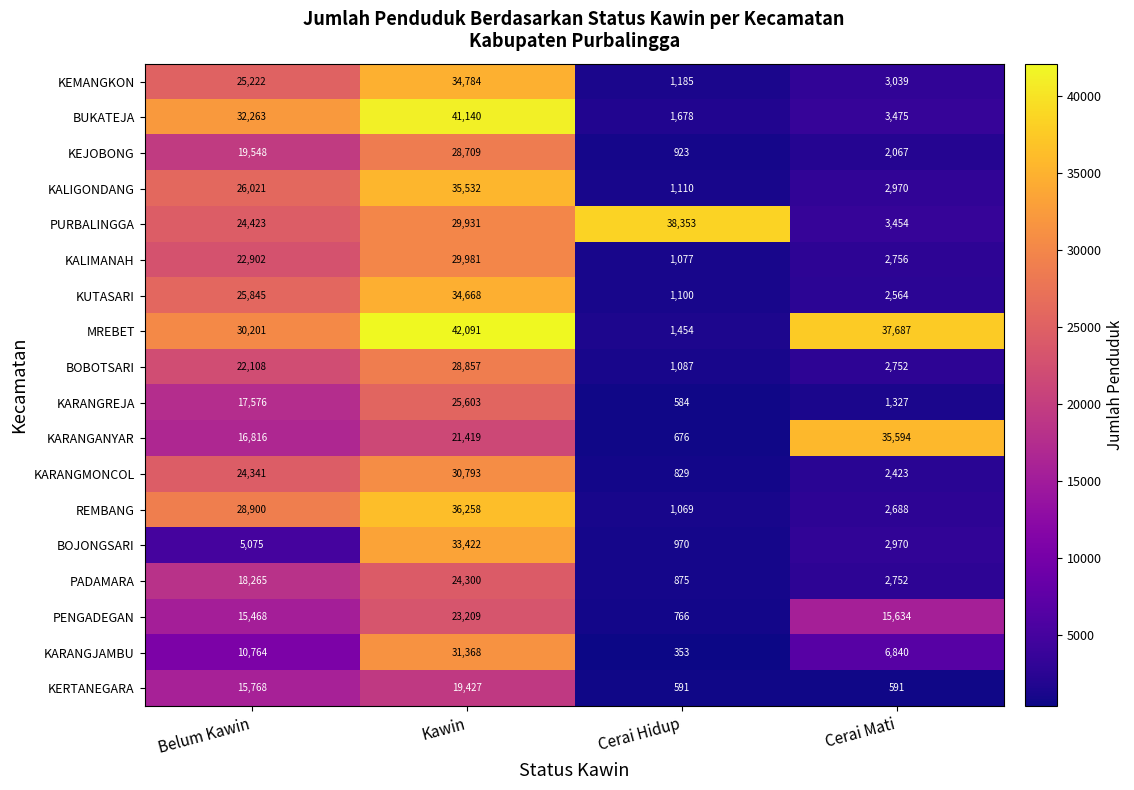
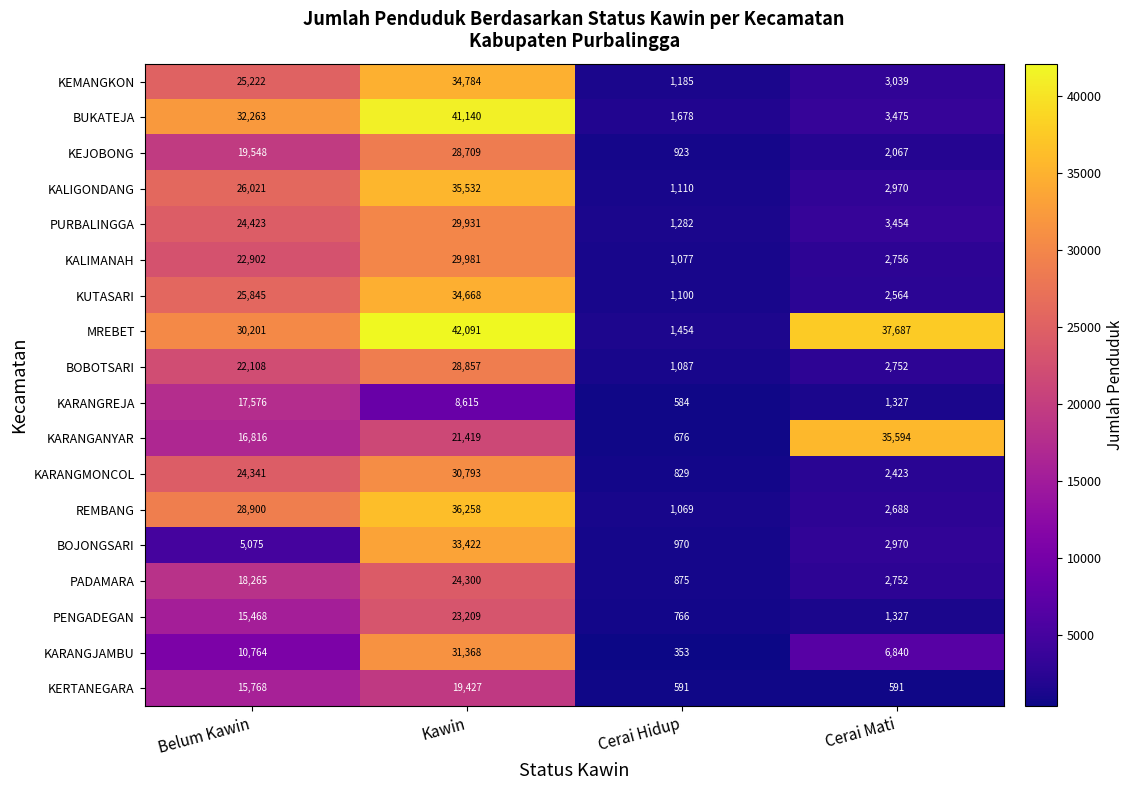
  {
    "KEMANGKON": {
      "Belum Kawin": "25,222",
      "Kawin": "34,784",
      "Cerai Hidup": "1,185",
      "Cerai Mati": "3,039"
    },
    "BUKATEJA": {
      "Belum Kawin": "32,263",
      "Kawin": "41,140",
      "Cerai Hidup": "1,678",
      "Cerai Mati": "3,475"
    },
    "KEJOBONG": {
      "Belum Kawin": "19,548",
      "Kawin": "28,709",
      "Cerai Hidup": "923",
      "Cerai Mati": "2,067"
    },
    "KALIGONDANG": {
      "Belum Kawin": "26,021",
      "Kawin": "35,532",
      "Cerai Hidup": "1,110",
      "Cerai Mati": "2,970"
    },
    "PURBALINGGA": {
      "Belum Kawin": "24,423",
      "Kawin": "29,931",
-     "Cerai Hidup": "38,353",
+     "Cerai Hidup": "1,282",
      "Cerai Mati": "3,454"
    },
    "KALIMANAH": {
      "Belum Kawin": "22,902",
      "Kawin": "29,981",
      "Cerai Hidup": "1,077",
      "Cerai Mati": "2,756"
    },
    "KUTASARI": {
      "Belum Kawin": "25,845",
      "Kawin": "34,668",
      "Cerai Hidup": "1,100",
      "Cerai Mati": "2,564"
    },
    "MREBET": {
      "Belum Kawin": "30,201",
      "Kawin": "42,091",
      "Cerai Hidup": "1,454",
      "Cerai Mati": "37,687"
    },
    "BOBOTSARI": {
      "Belum Kawin": "22,108",
      "Kawin": "28,857",
      "Cerai Hidup": "1,087",
      "Cerai Mati": "2,752"
    },
    "KARANGREJA": {
      "Belum Kawin": "17,576",
-     "Kawin": "25,603",
+     "Kawin": "8,615",
      "Cerai Hidup": "584",
      "Cerai Mati": "1,327"
    },
    "KARANGANYAR": {
      "Belum Kawin": "16,816",
      "Kawin": "21,419",
      "Cerai Hidup": "676",
      "Cerai Mati": "35,594"
    },
    "KARANGMONCOL": {
      "Belum Kawin": "24,341",
      "Kawin": "30,793",
      "Cerai Hidup": "829",
      "Cerai Mati": "2,423"
    },
    "REMBANG": {
      "Belum Kawin": "28,900",
      "Kawin": "36,258",
      "Cerai Hidup": "1,069",
      "Cerai Mati": "2,688"
    },
    "BOJONGSARI": {
      "Belum Kawin": "5,075",
      "Kawin": "33,422",
      "Cerai Hidup": "970",
      "Cerai Mati": "2,970"
    },
    "PADAMARA": {
      "Belum Kawin": "18,265",
      "Kawin": "24,300",
      "Cerai Hidup": "875",
      "Cerai Mati": "2,752"
    },
    "PENGADEGAN": {
      "Belum Kawin": "15,468",
      "Kawin": "23,209",
      "Cerai Hidup": "766",
-     "Cerai Mati": "15,634"
+     "Cerai Mati": "1,327"
    },
    "KARANGJAMBU": {
      "Belum Kawin": "10,764",
      "Kawin": "31,368",
      "Cerai Hidup": "353",
      "Cerai Mati": "6,840"
    },
    "KERTANEGARA": {
      "Belum Kawin": "15,768",
      "Kawin": "19,427",
      "Cerai Hidup": "591",
      "Cerai Mati": "591"
    }
  }
